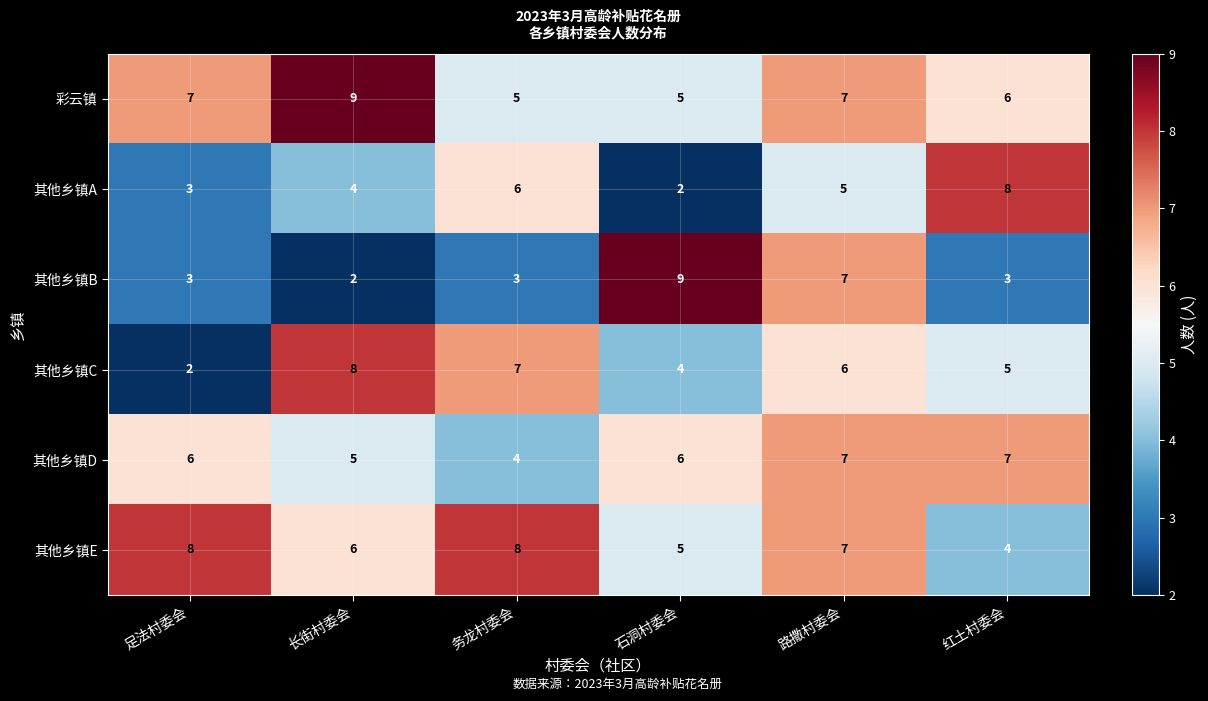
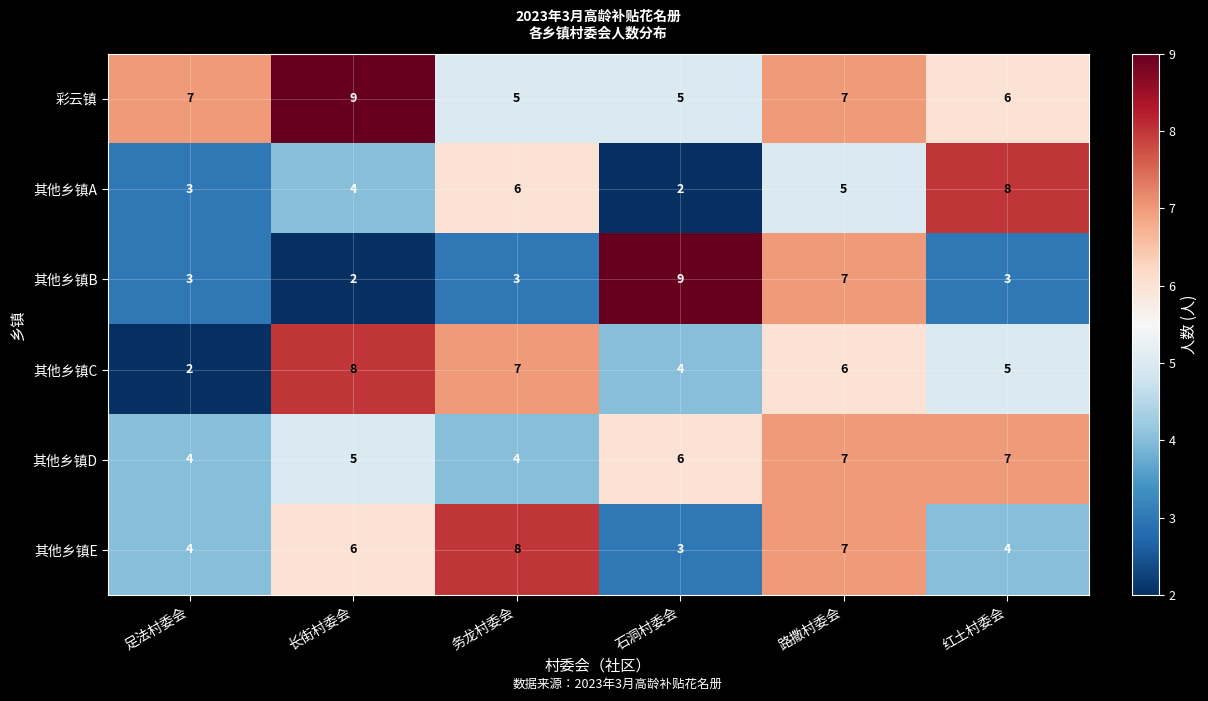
  {
    "彩云镇": {
      "足法村委会": 7,
      "长街村委会": 9,
      "务龙村委会": 5,
      "石洞村委会": 5,
      "路撒村委会": 7,
      "红土村委会": 6
    },
    "其他乡镇A": {
      "足法村委会": 3,
      "长街村委会": 4,
      "务龙村委会": 6,
      "石洞村委会": 2,
      "路撒村委会": 5,
      "红土村委会": 8
    },
    "其他乡镇B": {
      "足法村委会": 3,
      "长街村委会": 2,
      "务龙村委会": 3,
      "石洞村委会": 9,
      "路撒村委会": 7,
      "红土村委会": 3
    },
    "其他乡镇C": {
      "足法村委会": 2,
      "长街村委会": 8,
      "务龙村委会": 7,
      "石洞村委会": 4,
      "路撒村委会": 6,
      "红土村委会": 5
    },
    "其他乡镇D": {
-     "足法村委会": 6,
+     "足法村委会": 4,
      "长街村委会": 5,
      "务龙村委会": 4,
      "石洞村委会": 6,
      "路撒村委会": 7,
      "红土村委会": 7
    },
    "其他乡镇E": {
-     "足法村委会": 8,
+     "足法村委会": 4,
      "长街村委会": 6,
      "务龙村委会": 8,
-     "石洞村委会": 5,
+     "石洞村委会": 3,
      "路撒村委会": 7,
      "红土村委会": 4
    }
  }
